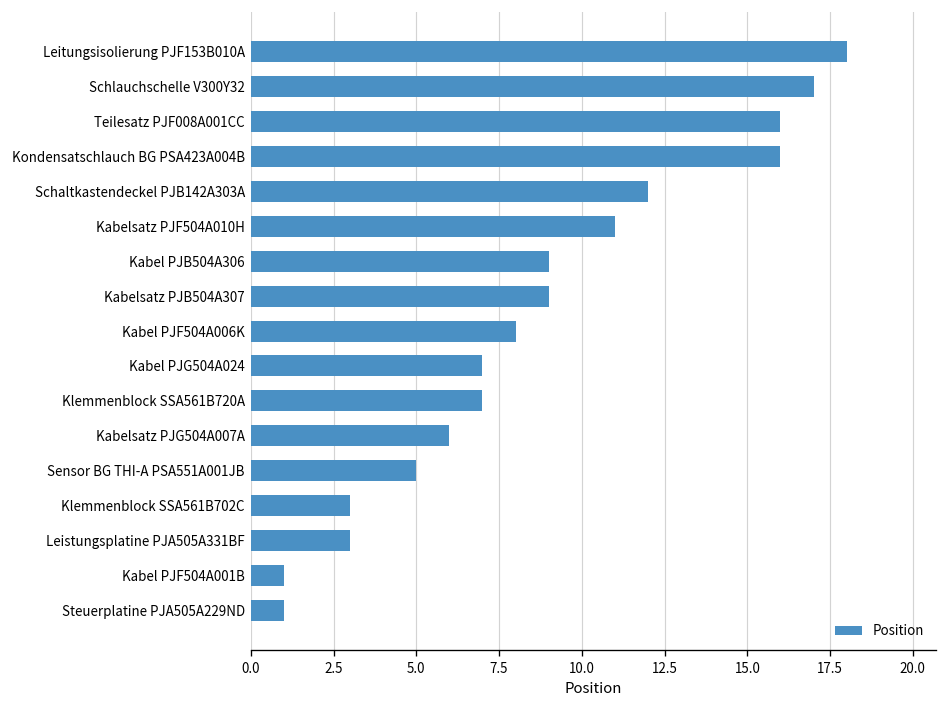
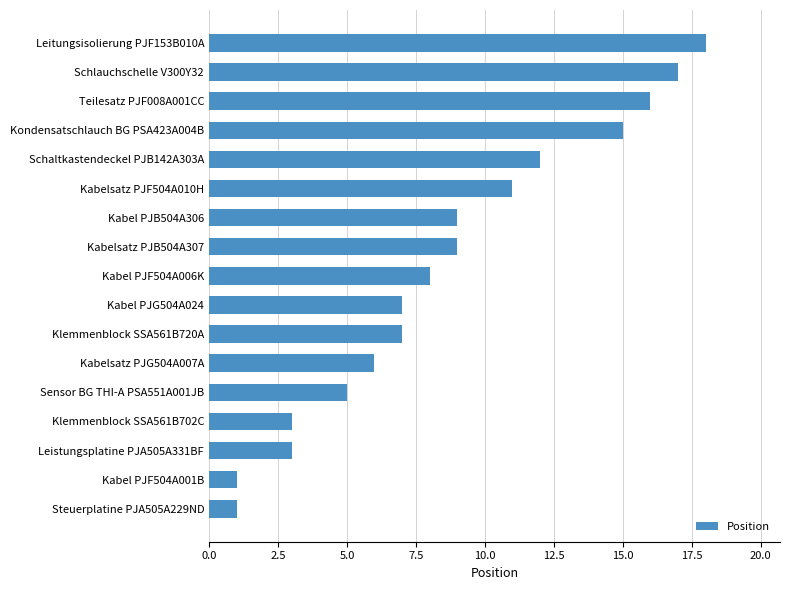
  {
    "Leitungsisolierung PJF153B010A": 18,
    "Schlauchschelle V300Y32": 17,
    "Teilesatz PJF008A001CC": 16,
-   "Kondensatschlauch BG PSA423A004B": 16,
+   "Kondensatschlauch BG PSA423A004B": 15,
    "Schaltkastendeckel PJB142A303A": 12,
    "Kabelsatz PJF504A010H": 11,
    "Kabel PJB504A306": 9,
    "Kabelsatz PJB504A307": 9,
    "Kabel PJF504A006K": 8,
    "Kabel PJG504A024": 7,
    "Klemmenblock SSA561B720A": 7,
    "Kabelsatz PJG504A007A": 6,
    "Sensor BG THI-A PSA551A001JB": 5,
    "Klemmenblock SSA561B702C": 3,
    "Leistungsplatine PJA505A331BF": 3,
    "Kabel PJF504A001B": 1,
    "Steuerplatine PJA505A229ND": 1
  }
